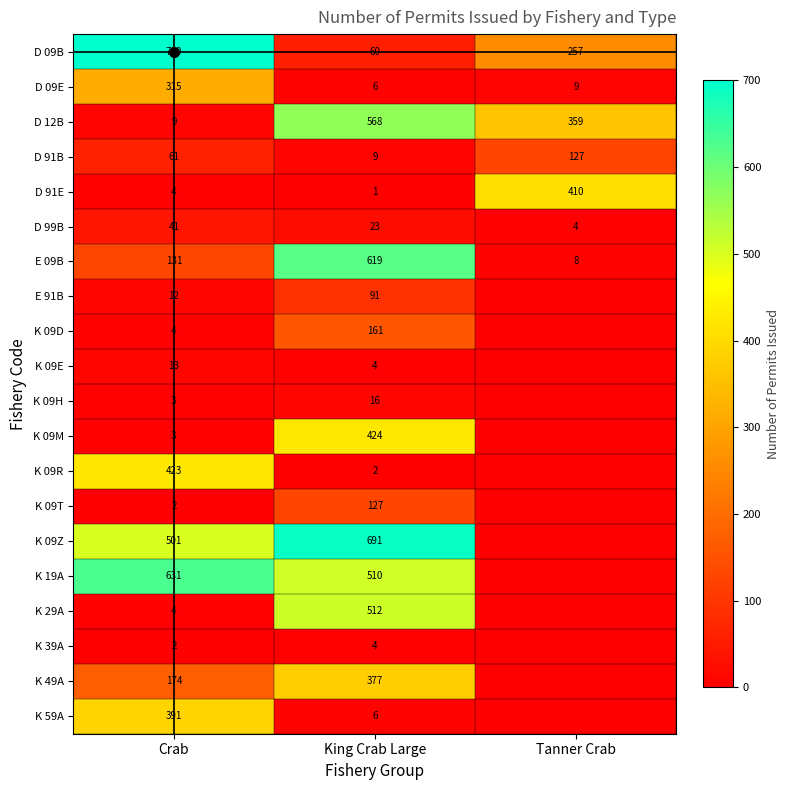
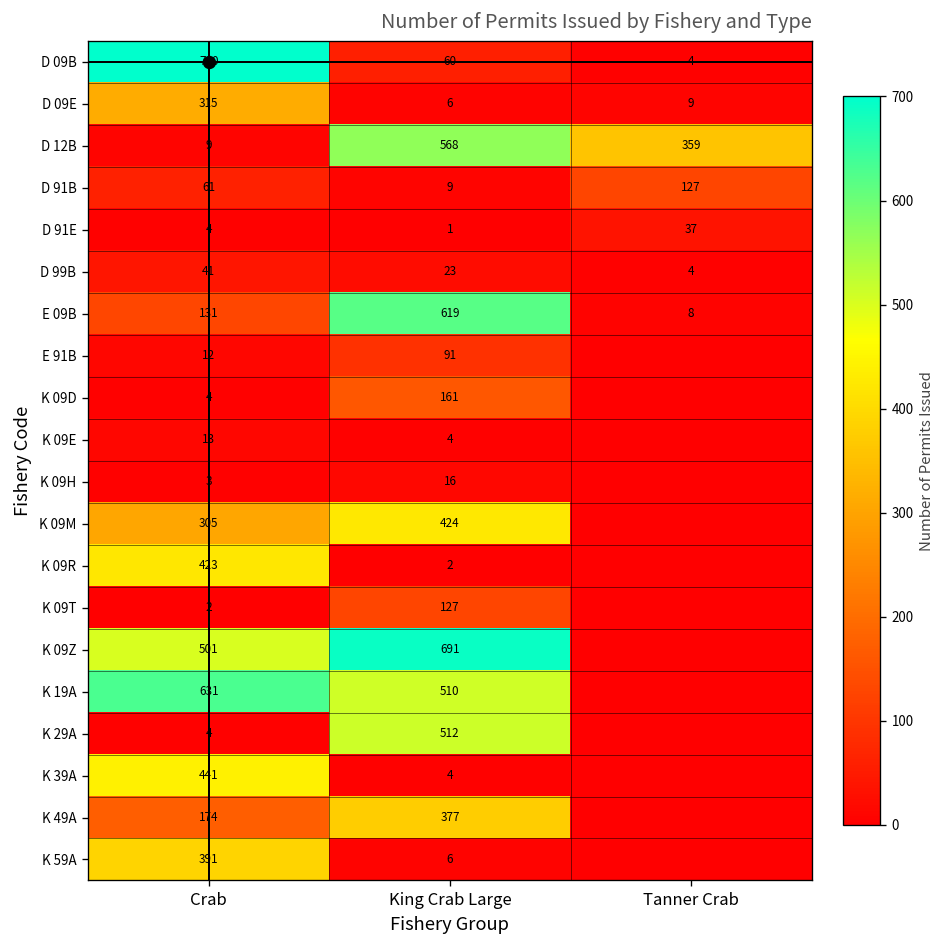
  {
    "D 09B": {
      "King Crab Large": 60,
-     "Tanner Crab": 257
+     "Tanner Crab": 4
    },
    "D 09E": {
      "Crab": 315,
      "King Crab Large": 6,
      "Tanner Crab": 9
    },
    "D 12B": {
      "Crab": 9,
      "King Crab Large": 568,
      "Tanner Crab": 359
    },
    "D 91B": {
      "Crab": 61,
      "King Crab Large": 9,
      "Tanner Crab": 127
    },
    "D 91E": {
      "Crab": 4,
      "King Crab Large": 1,
-     "Tanner Crab": 410
+     "Tanner Crab": 37
    },
    "D 99B": {
      "Crab": 41,
      "King Crab Large": 23,
      "Tanner Crab": 4
    },
    "E 09B": {
      "Crab": 131,
      "King Crab Large": 619,
      "Tanner Crab": 8
    },
    "E 91B": {
      "Crab": 12,
      "King Crab Large": 91
    },
    "K 09D": {
      "Crab": 4,
      "King Crab Large": 161
    },
    "K 09E": {
      "Crab": 13,
      "King Crab Large": 4
    },
    "K 09H": {
      "Crab": 3,
      "King Crab Large": 16
    },
    "K 09M": {
-     "Crab": 3,
+     "Crab": 305,
      "King Crab Large": 424
    },
    "K 09R": {
      "Crab": 423,
      "King Crab Large": 2
    },
    "K 09T": {
      "Crab": 2,
      "King Crab Large": 127
    },
    "K 09Z": {
      "Crab": 501,
      "King Crab Large": 691
    },
    "K 19A": {
      "Crab": 631,
      "King Crab Large": 510
    },
    "K 29A": {
      "Crab": 4,
      "King Crab Large": 512
    },
    "K 39A": {
-     "Crab": 2,
+     "Crab": 441,
      "King Crab Large": 4
    },
    "K 49A": {
      "Crab": 174,
      "King Crab Large": 377
    },
    "K 59A": {
      "Crab": 391,
      "King Crab Large": 6
    }
  }
